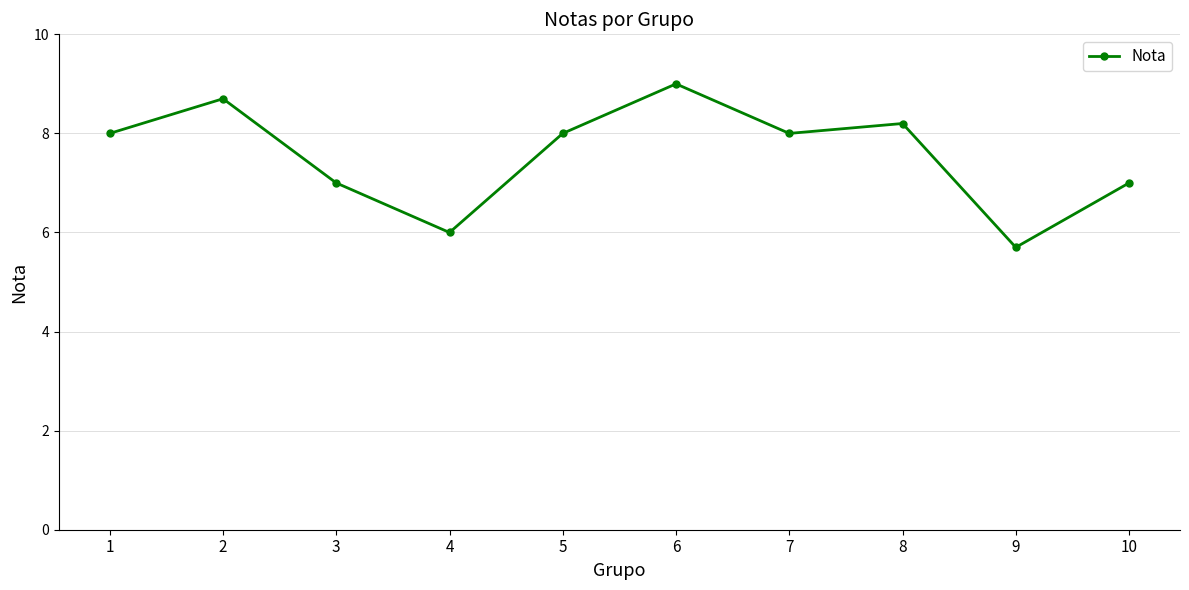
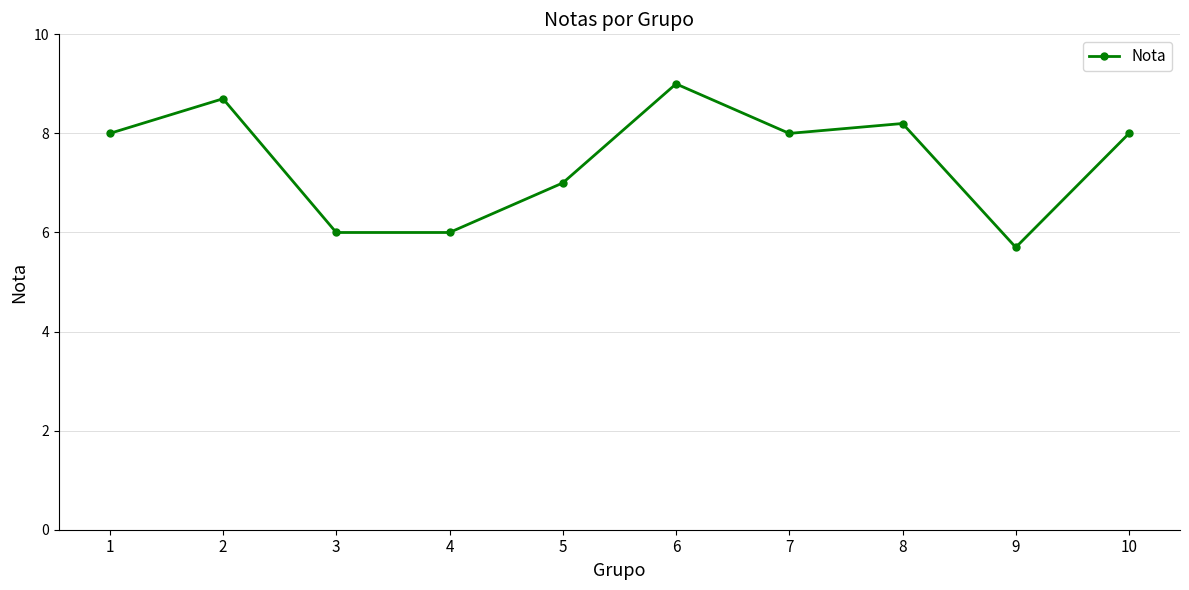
  {
    "1": 8,
    "2": 8.7,
-   "3": 7,
+   "3": 6,
    "4": 6,
-   "5": 8,
+   "5": 7,
    "6": 9,
    "7": 8,
    "8": 8.2,
    "9": 5.7,
-   "10": 7
+   "10": 8
  }
